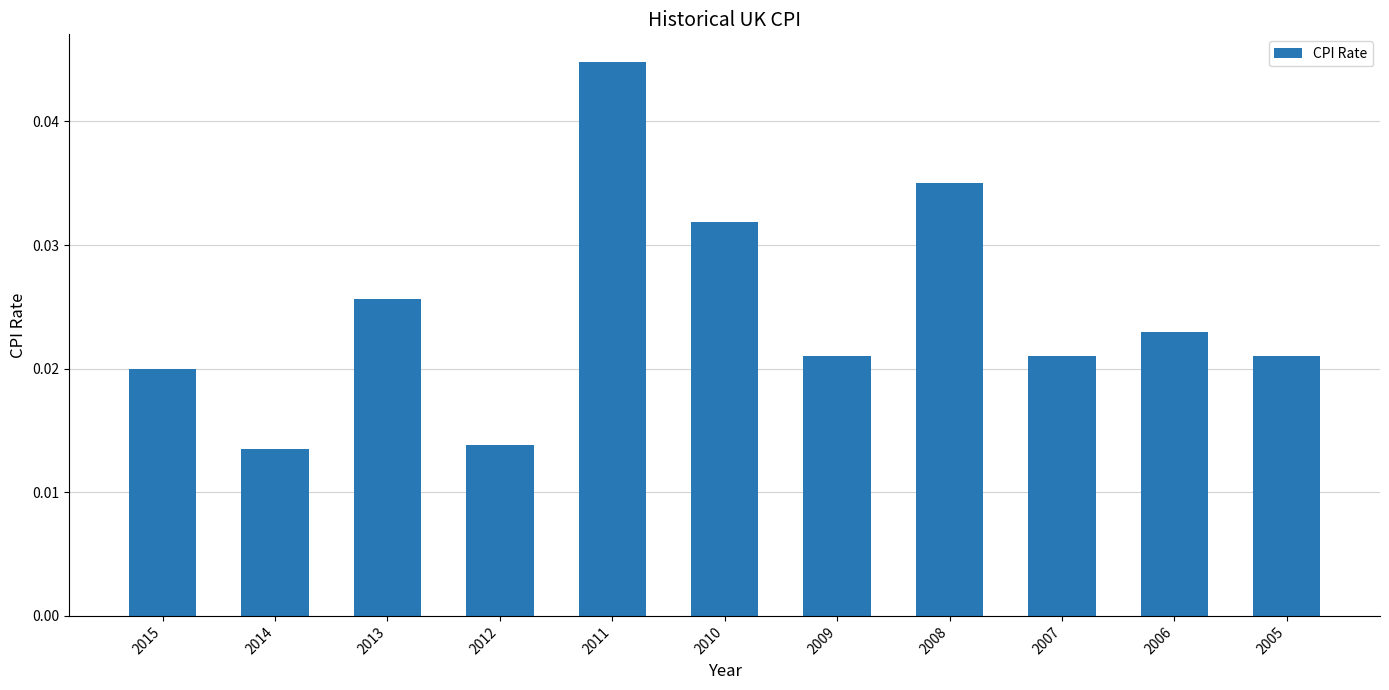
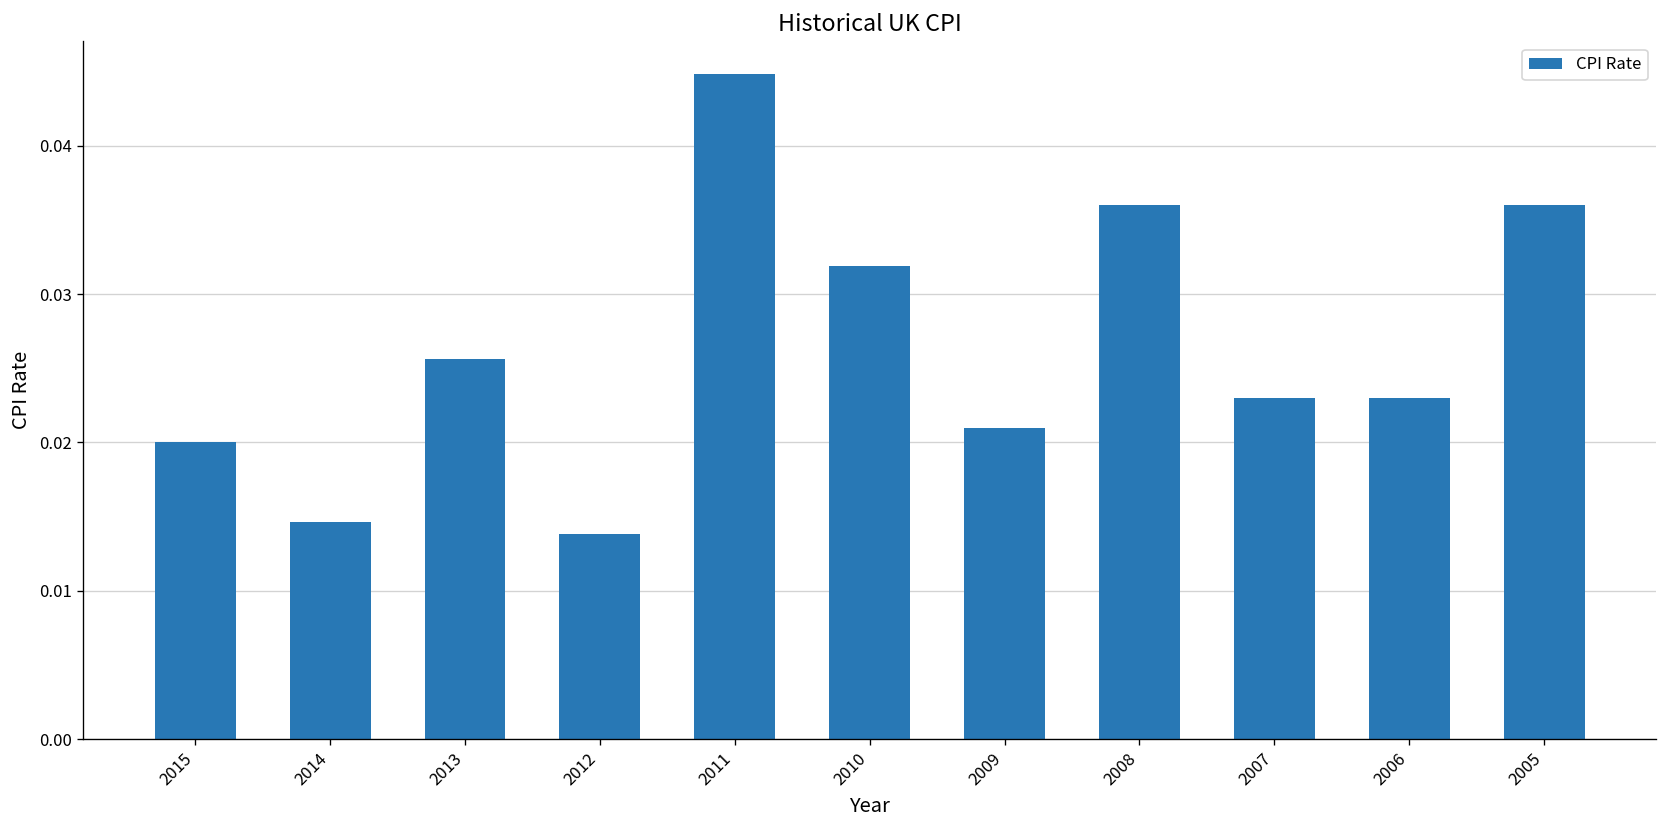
  {
    "2015": 0.0200,
-   "2014": 0.0135,
+   "2014": 0.0146,
    "2013": 0.0256,
    "2012": 0.0138,
    "2011": 0.0448,
    "2010": 0.0319,
    "2009": 0.0210,
-   "2008": 0.035,
-   "2007": 0.021,
+   "2008": 0.036,
+   "2007": 0.023,
    "2006": 0.0230,
-   "2005": 0.021
+   "2005": 0.036
  }
